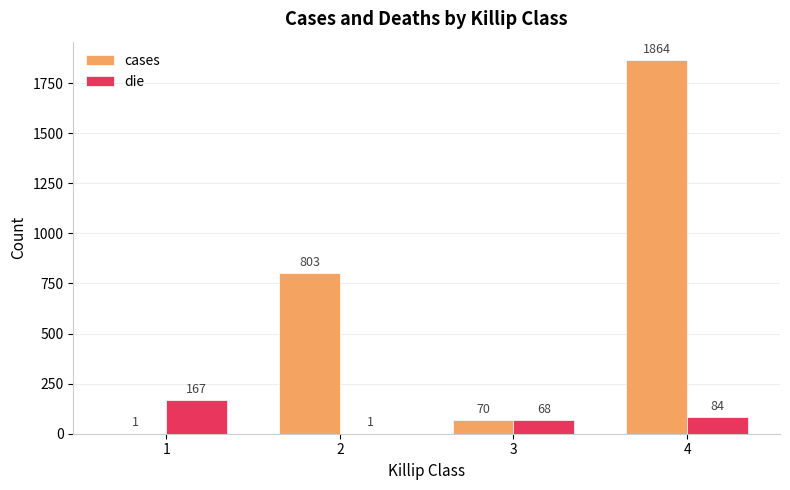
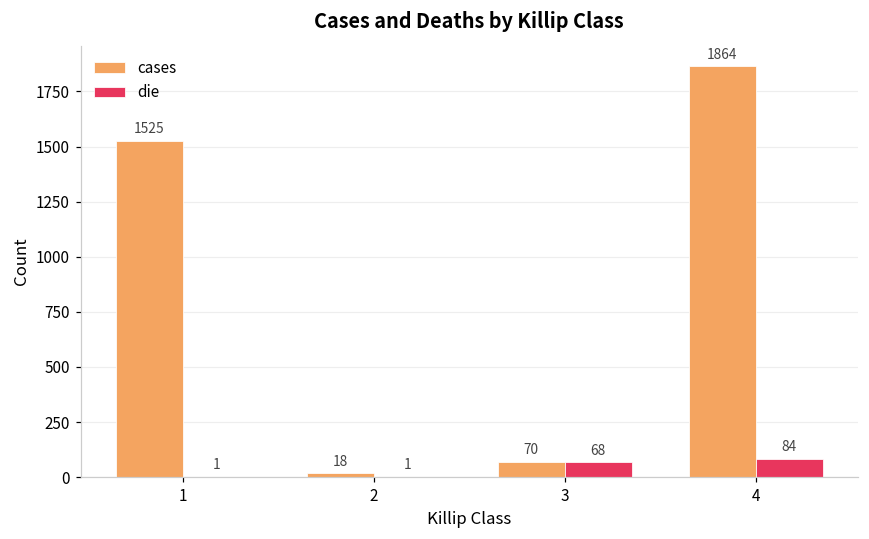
  {
    "cases": {
-     "1": 1,
-     "2": 803,
+     "1": 1525,
+     "2": 18,
      "3": 70,
      "4": 1864
    },
    "die": {
-     "1": 167,
+     "1": 1,
      "2": 1,
      "3": 68,
      "4": 84
    }
  }
